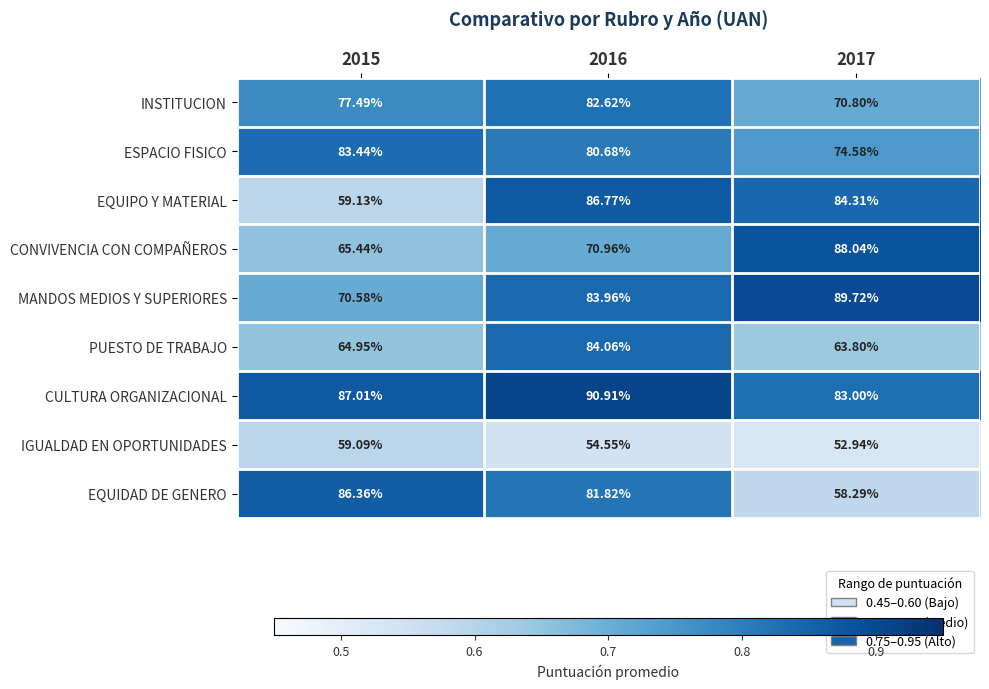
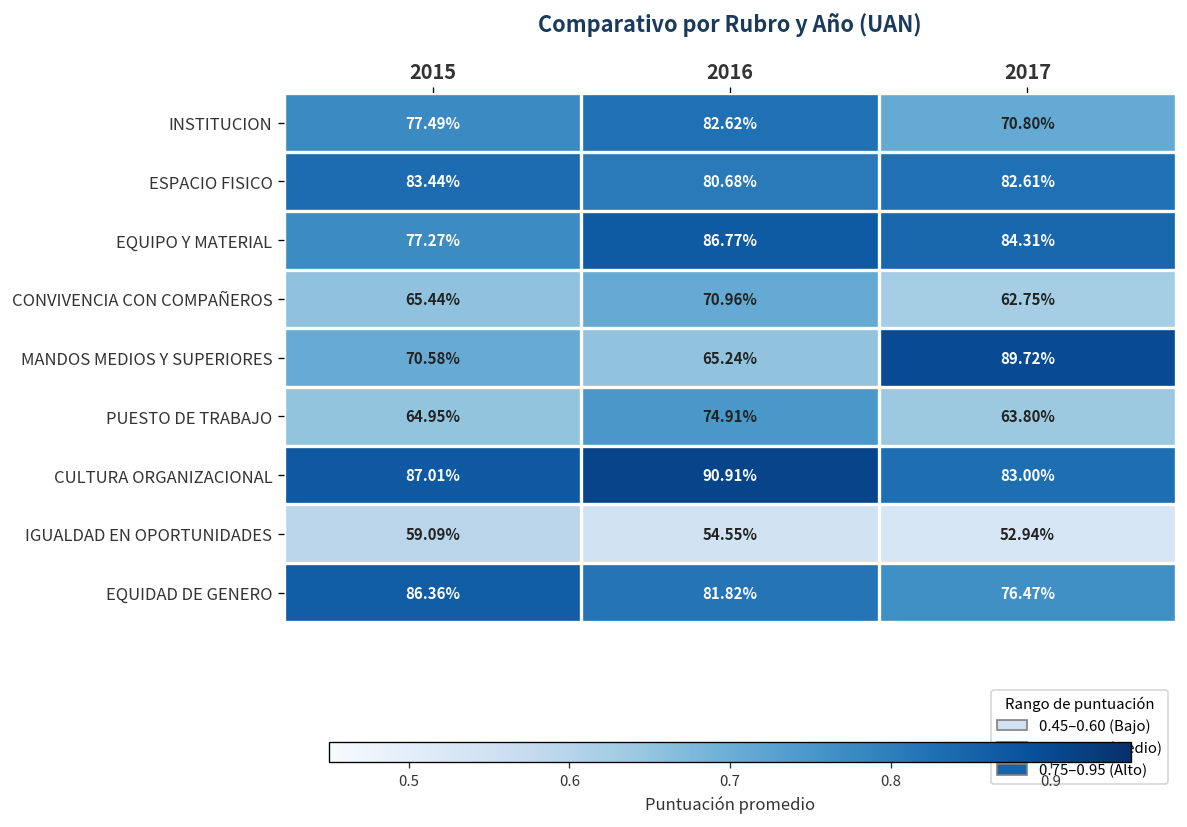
  {
    "INSTITUCION": {
      "2015": "77.49%",
      "2016": "82.62%",
      "2017": "70.80%"
    },
    "ESPACIO FISICO": {
      "2015": "83.44%",
      "2016": "80.68%",
-     "2017": "74.58%"
+     "2017": "82.61%"
    },
    "EQUIPO Y MATERIAL": {
-     "2015": "59.13%",
+     "2015": "77.27%",
      "2016": "86.77%",
      "2017": "84.31%"
    },
    "CONVIVENCIA CON COMPAÑEROS": {
      "2015": "65.44%",
      "2016": "70.96%",
-     "2017": "88.04%"
+     "2017": "62.75%"
    },
    "MANDOS MEDIOS Y SUPERIORES": {
      "2015": "70.58%",
-     "2016": "83.96%",
+     "2016": "65.24%",
      "2017": "89.72%"
    },
    "PUESTO DE TRABAJO": {
      "2015": "64.95%",
-     "2016": "84.06%",
+     "2016": "74.91%",
      "2017": "63.80%"
    },
    "CULTURA ORGANIZACIONAL": {
      "2015": "87.01%",
      "2016": "90.91%",
      "2017": "83.00%"
    },
    "IGUALDAD EN OPORTUNIDADES": {
      "2015": "59.09%",
      "2016": "54.55%",
      "2017": "52.94%"
    },
    "EQUIDAD DE GENERO": {
      "2015": "86.36%",
      "2016": "81.82%",
-     "2017": "58.29%"
+     "2017": "76.47%"
    }
  }
